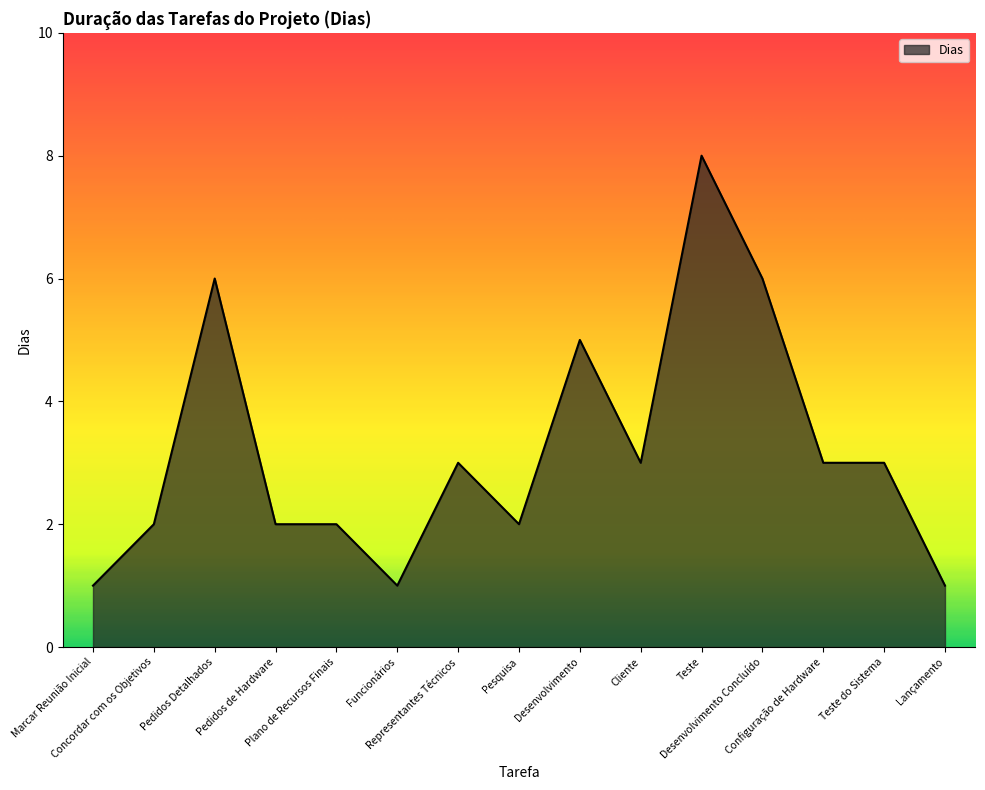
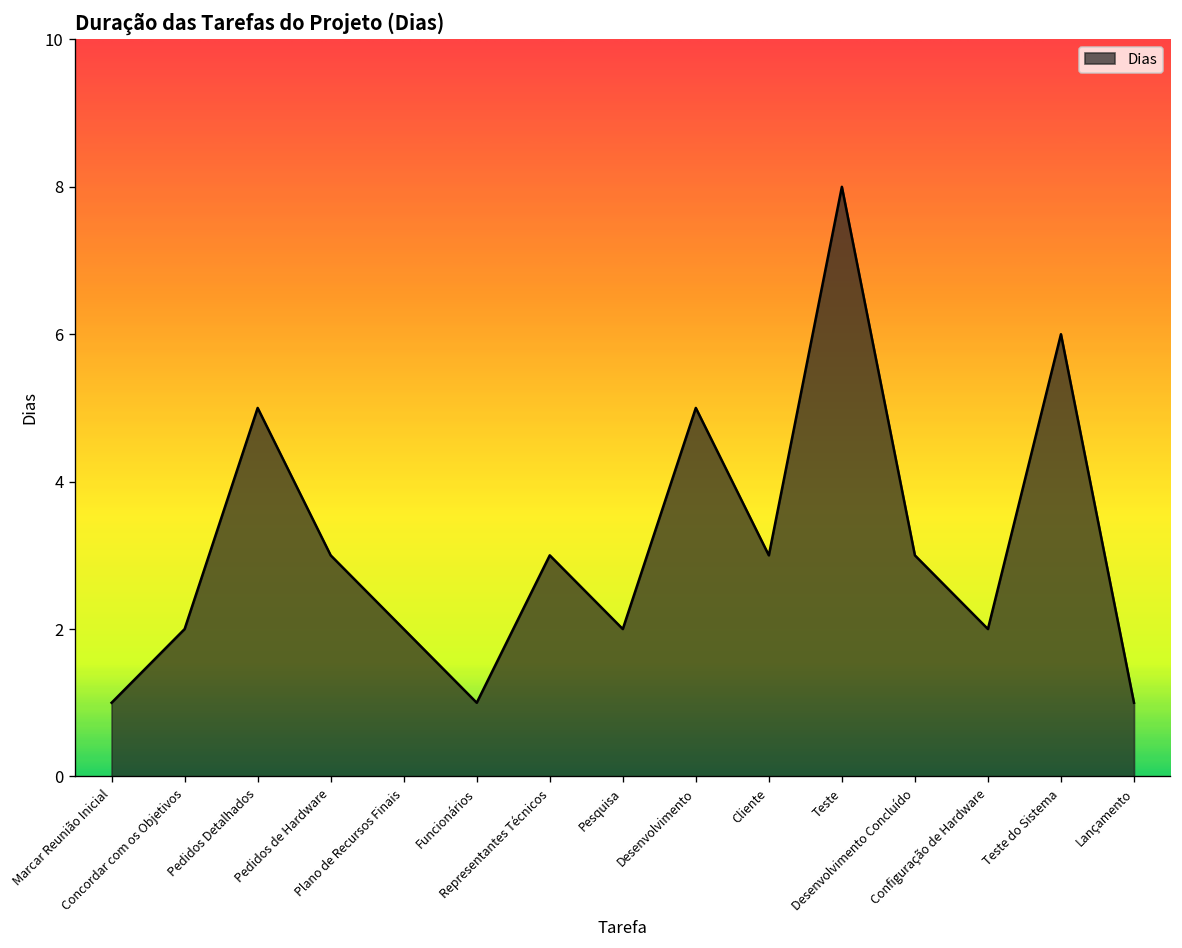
  {
    "Marcar Reunião Inicial": 1,
    "Concordar com os Objetivos": 2,
-   "Pedidos Detalhados": 6,
-   "Pedidos de Hardware": 2,
+   "Pedidos Detalhados": 5,
+   "Pedidos de Hardware": 3,
    "Plano de Recursos Finais": 2,
    "Funcionários": 1,
    "Representantes Técnicos": 3,
    "Pesquisa": 2,
    "Desenvolvimento": 5,
    "Cliente": 3,
    "Teste": 8,
-   "Desenvolvimento Concluído": 6,
-   "Configuração de Hardware": 3,
-   "Teste do Sistema": 3,
+   "Desenvolvimento Concluído": 3,
+   "Configuração de Hardware": 2,
+   "Teste do Sistema": 6,
    "Lançamento": 1
  }
